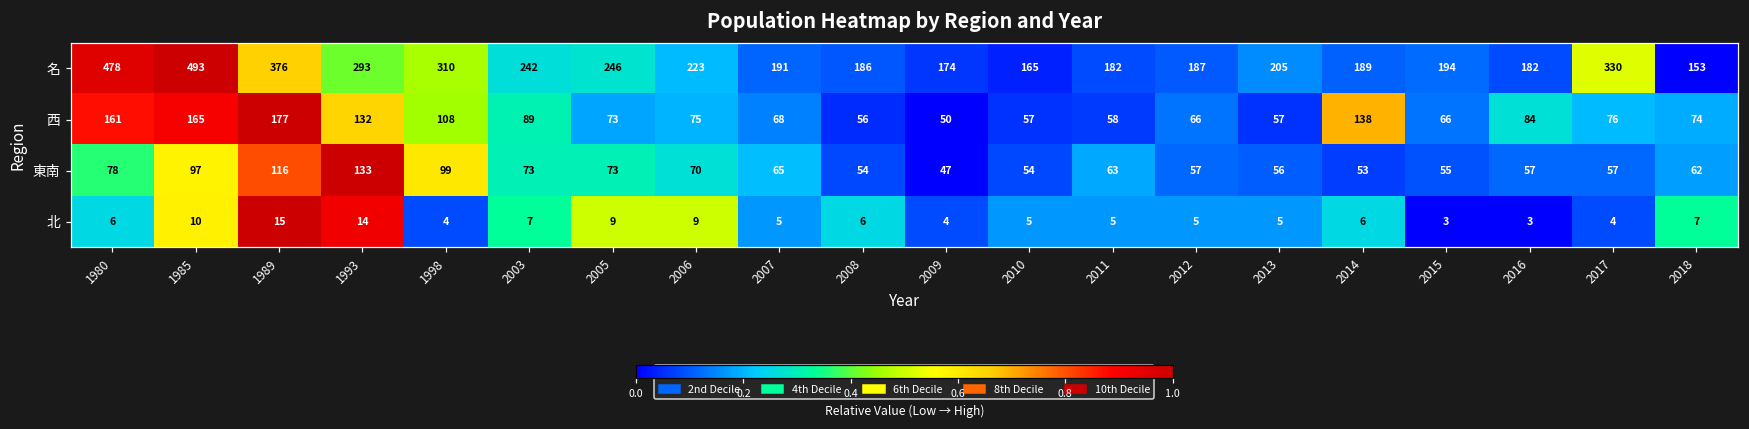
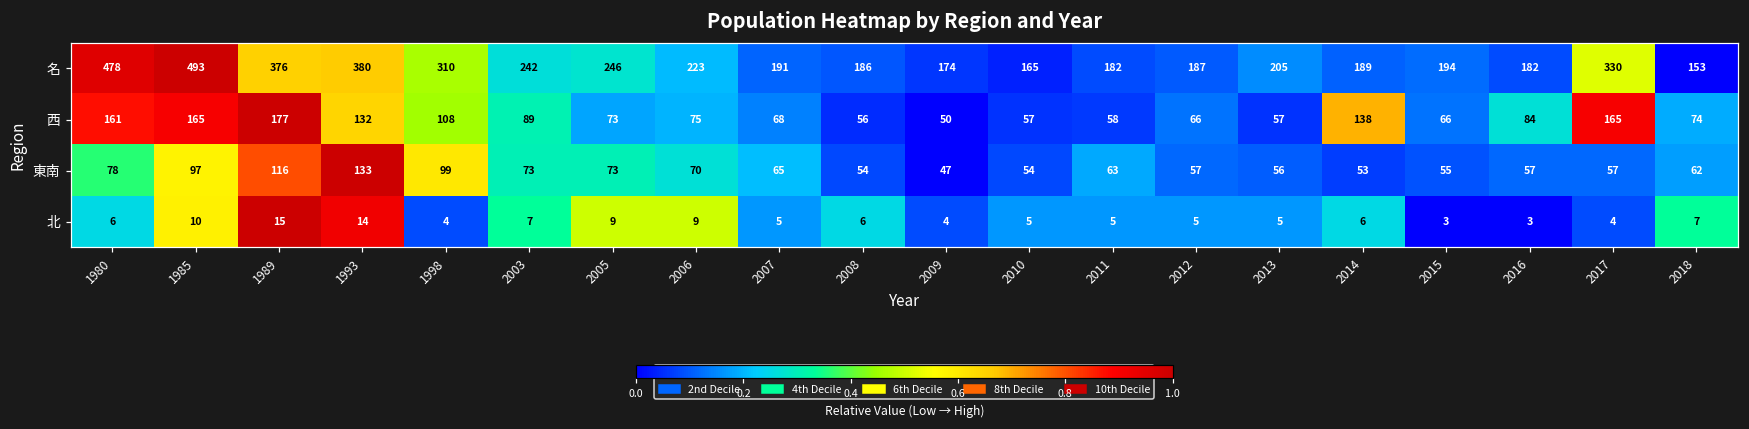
  {
    "名": {
      "1980": 478,
      "1985": 493,
      "1989": 376,
-     "1993": 293,
+     "1993": 380,
      "1998": 310,
      "2003": 242,
      "2005": 246,
      "2006": 223,
      "2007": 191,
      "2008": 186,
      "2009": 174,
      "2010": 165,
      "2011": 182,
      "2012": 187,
      "2013": 205,
      "2014": 189,
      "2015": 194,
      "2016": 182,
      "2017": 330,
      "2018": 153
    },
    "西": {
      "1980": 161,
      "1985": 165,
      "1989": 177,
      "1993": 132,
      "1998": 108,
      "2003": 89,
      "2005": 73,
      "2006": 75,
      "2007": 68,
      "2008": 56,
      "2009": 50,
      "2010": 57,
      "2011": 58,
      "2012": 66,
      "2013": 57,
      "2014": 138,
      "2015": 66,
      "2016": 84,
-     "2017": 76,
+     "2017": 165,
      "2018": 74
    },
    "東南": {
      "1980": 78,
      "1985": 97,
      "1989": 116,
      "1993": 133,
      "1998": 99,
      "2003": 73,
      "2005": 73,
      "2006": 70,
      "2007": 65,
      "2008": 54,
      "2009": 47,
      "2010": 54,
      "2011": 63,
      "2012": 57,
      "2013": 56,
      "2014": 53,
      "2015": 55,
      "2016": 57,
      "2017": 57,
      "2018": 62
    },
    "北": {
      "1980": 6,
      "1985": 10,
      "1989": 15,
      "1993": 14,
      "1998": 4,
      "2003": 7,
      "2005": 9,
      "2006": 9,
      "2007": 5,
      "2008": 6,
      "2009": 4,
      "2010": 5,
      "2011": 5,
      "2012": 5,
      "2013": 5,
      "2014": 6,
      "2015": 3,
      "2016": 3,
      "2017": 4,
      "2018": 7
    }
  }
